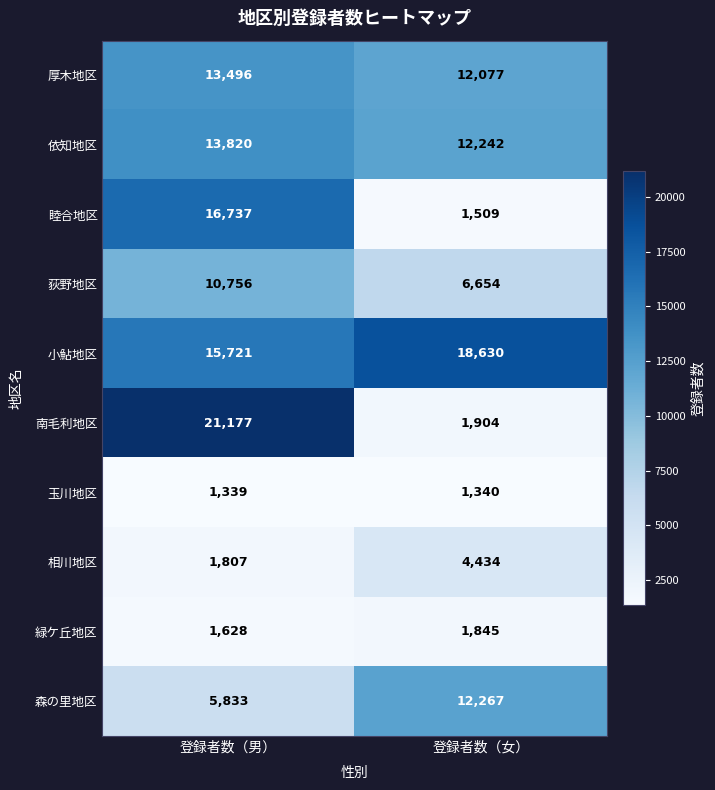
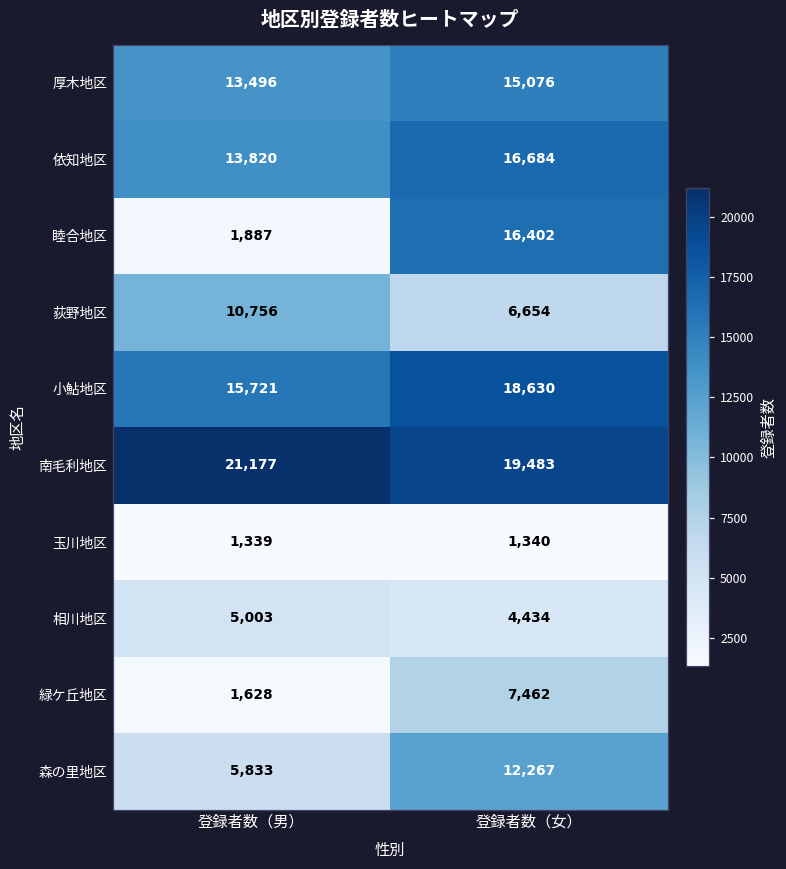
  {
    "厚木地区": {
      "登録者数（男）": "13,496",
-     "登録者数（女）": "12,077"
+     "登録者数（女）": "15,076"
    },
    "依知地区": {
      "登録者数（男）": "13,820",
-     "登録者数（女）": "12,242"
+     "登録者数（女）": "16,684"
    },
    "睦合地区": {
-     "登録者数（男）": "16,737",
-     "登録者数（女）": "1,509"
+     "登録者数（男）": "1,887",
+     "登録者数（女）": "16,402"
    },
    "荻野地区": {
      "登録者数（男）": "10,756",
      "登録者数（女）": "6,654"
    },
    "小鮎地区": {
      "登録者数（男）": "15,721",
      "登録者数（女）": "18,630"
    },
    "南毛利地区": {
      "登録者数（男）": "21,177",
-     "登録者数（女）": "1,904"
+     "登録者数（女）": "19,483"
    },
    "玉川地区": {
      "登録者数（男）": "1,339",
      "登録者数（女）": "1,340"
    },
    "相川地区": {
-     "登録者数（男）": "1,807",
+     "登録者数（男）": "5,003",
      "登録者数（女）": "4,434"
    },
    "緑ケ丘地区": {
      "登録者数（男）": "1,628",
-     "登録者数（女）": "1,845"
+     "登録者数（女）": "7,462"
    },
    "森の里地区": {
      "登録者数（男）": "5,833",
      "登録者数（女）": "12,267"
    }
  }
